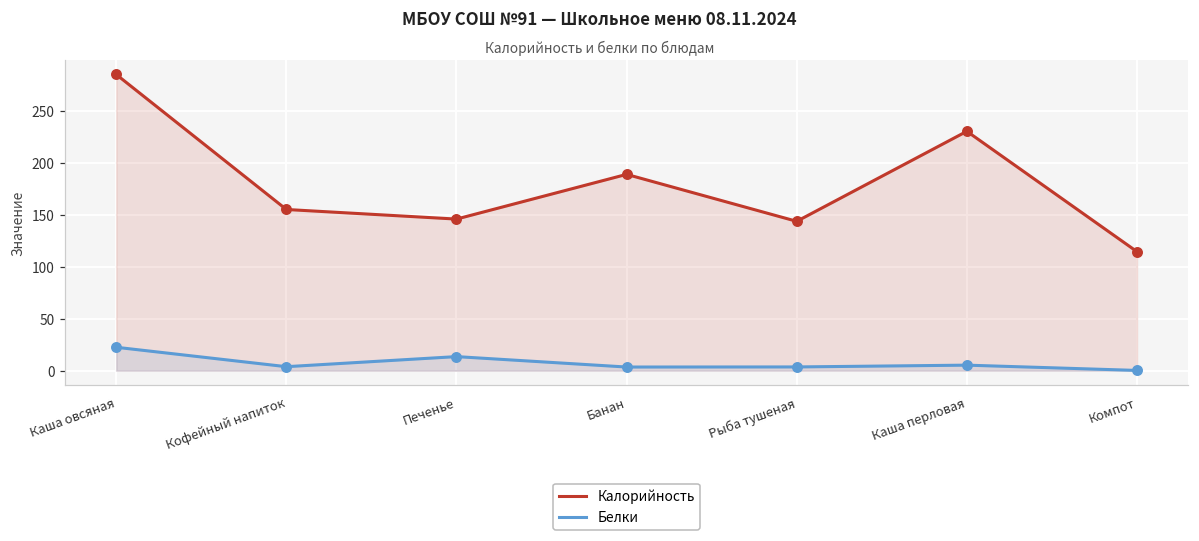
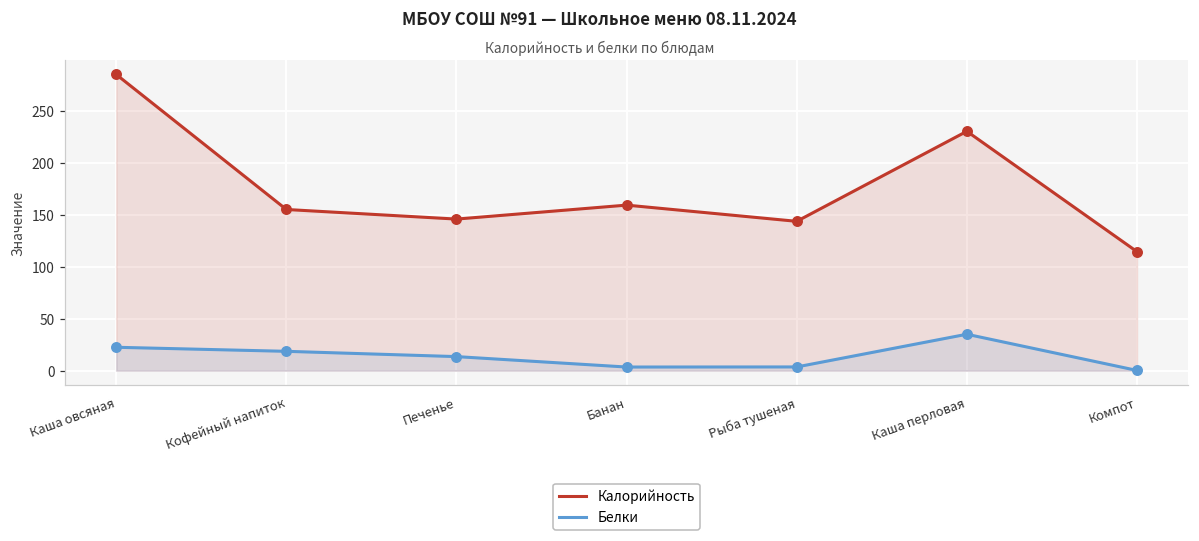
  {
    "Калорийность": {
      "Каша овсяная": 290,
      "Кофейный напиток": 160,
      "Печенье": 150,
-     "Банан": 190,
+     "Банан": 160,
      "Рыба тушеная": 140,
      "Каша перловая": 230,
      "Компот": 110
    },
    "Белки": {
      "Каша овсяная": 20,
-     "Кофейный напиток": 0,
+     "Кофейный напиток": 20,
      "Печенье": 10,
      "Банан": 0,
      "Рыба тушеная": 0,
-     "Каша перловая": 10,
+     "Каша перловая": 40,
      "Компот": 0
    }
  }
